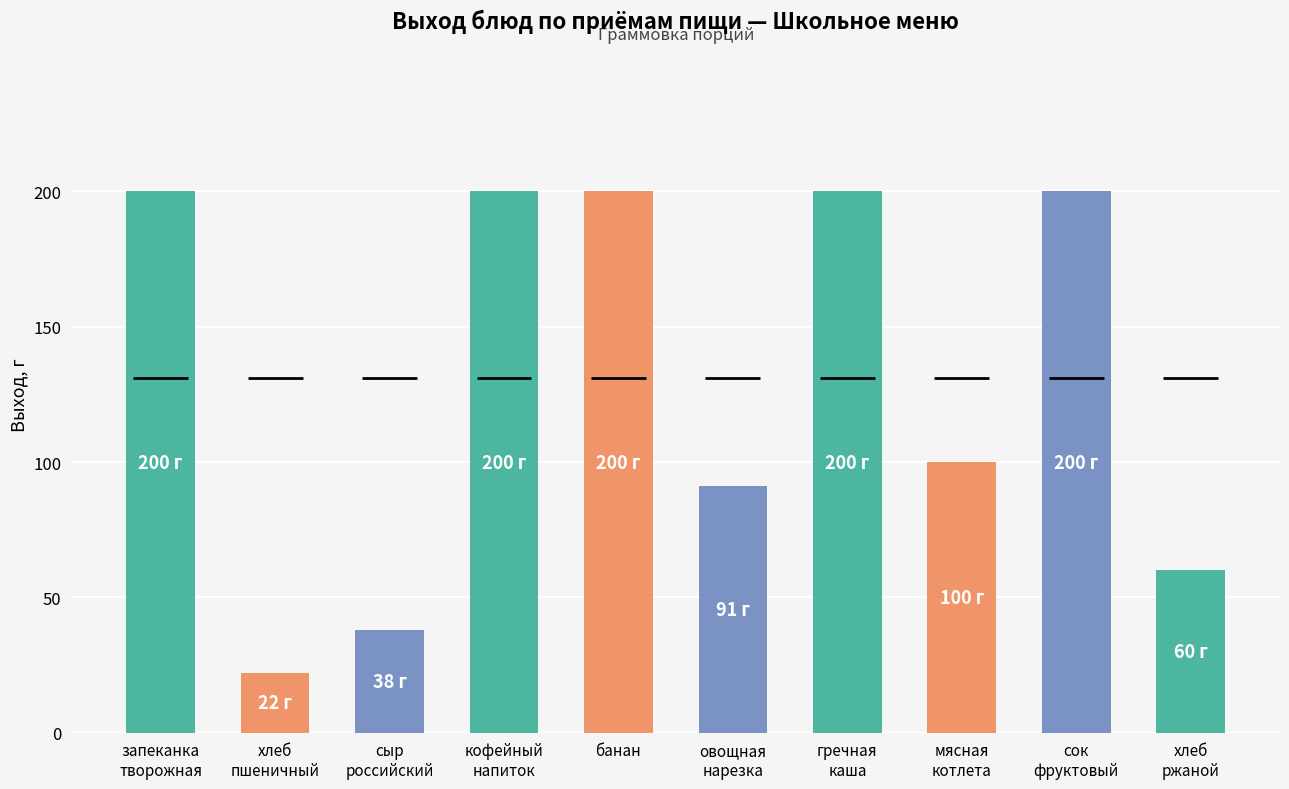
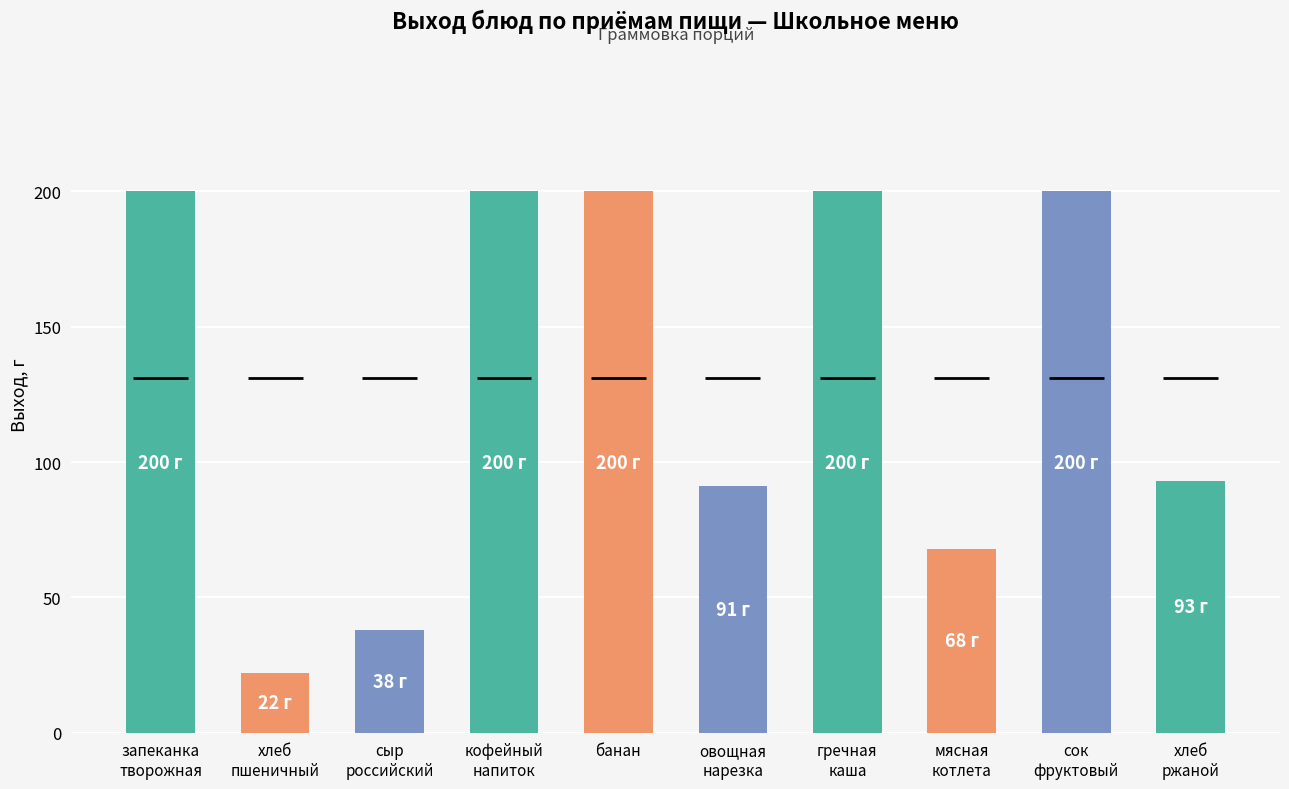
  {
    "запеканка творожная": 200,
    "хлеб пшеничный": 22,
    "сыр российский": 38,
    "кофейный напиток": 200,
    "банан": 200,
    "овощная нарезка": 91,
    "гречная каша": 200,
-   "мясная котлета": 100,
+   "мясная котлета": 68,
    "сок фруктовый": 200,
-   "хлеб ржаной": 60
+   "хлеб ржаной": 93
  }
